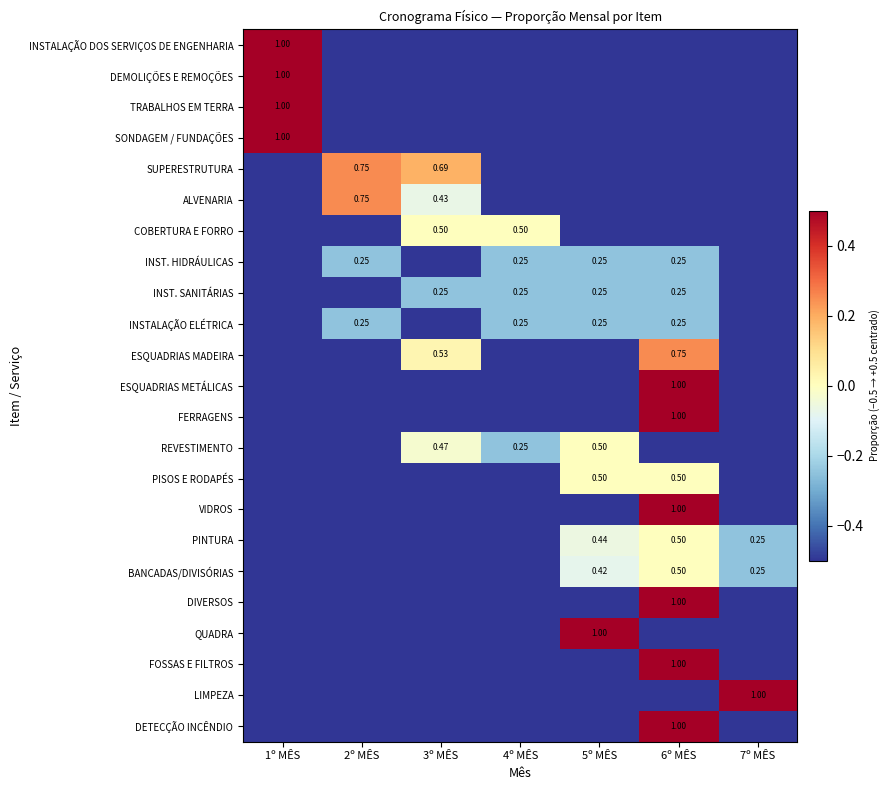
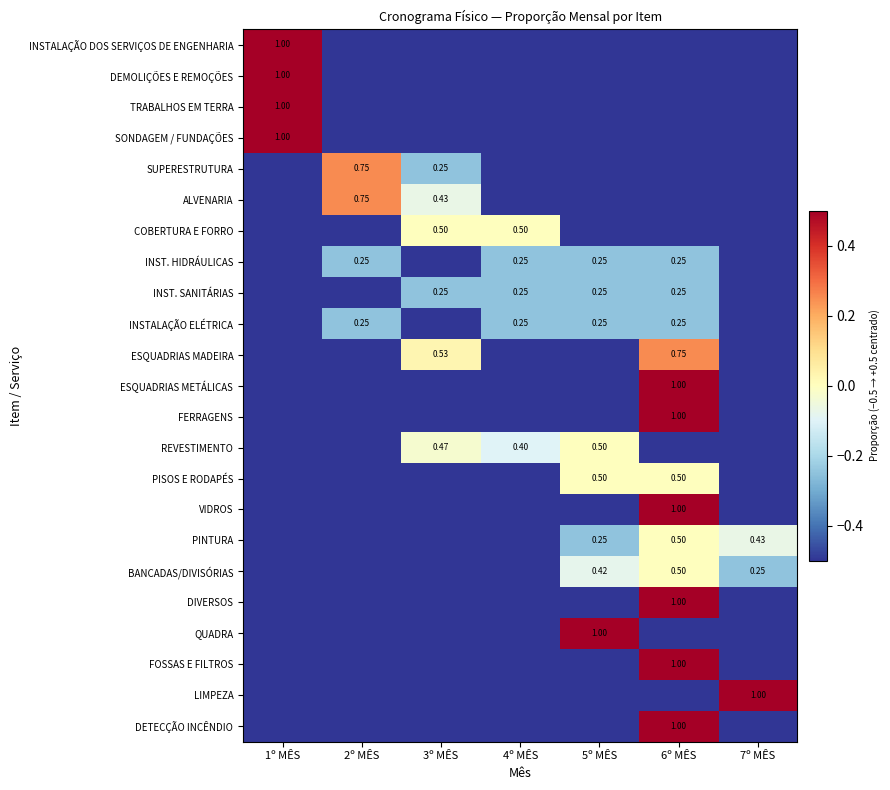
  {
    "INSTALAÇÃO DOS SERVIÇOS DE ENGENHARIA": {
      "1º MÊS": 1.00
    },
    "DEMOLIÇÕES E REMOÇÕES": {
      "1º MÊS": 1.00
    },
    "TRABALHOS EM TERRA": {
      "1º MÊS": 1.00
    },
    "SONDAGEM / FUNDAÇÕES": {
      "1º MÊS": 1.00
    },
    "SUPERESTRUTURA": {
      "2º MÊS": 0.75,
-     "3º MÊS": 0.69
+     "3º MÊS": 0.25
    },
    "ALVENARIA": {
      "2º MÊS": 0.75,
      "3º MÊS": 0.43
    },
    "COBERTURA E FORRO": {
      "3º MÊS": 0.50,
      "4º MÊS": 0.50
    },
    "INST. HIDRÁULICAS": {
      "2º MÊS": 0.25,
      "4º MÊS": 0.25,
      "5º MÊS": 0.25,
      "6º MÊS": 0.25
    },
    "INST. SANITÁRIAS": {
      "3º MÊS": 0.25,
      "4º MÊS": 0.25,
      "5º MÊS": 0.25,
      "6º MÊS": 0.25
    },
    "INSTALAÇÃO ELÉTRICA": {
      "2º MÊS": 0.25,
      "4º MÊS": 0.25,
      "5º MÊS": 0.25,
      "6º MÊS": 0.25
    },
    "ESQUADRIAS MADEIRA": {
      "3º MÊS": 0.53,
      "6º MÊS": 0.75
    },
    "ESQUADRIAS METÁLICAS": {
      "6º MÊS": 1.00
    },
    "FERRAGENS": {
      "6º MÊS": 1.00
    },
    "REVESTIMENTO": {
      "3º MÊS": 0.47,
-     "4º MÊS": 0.25,
+     "4º MÊS": 0.40,
      "5º MÊS": 0.50
    },
    "PISOS E RODAPÉS": {
      "5º MÊS": 0.50,
      "6º MÊS": 0.50
    },
    "VIDROS": {
      "6º MÊS": 1.00
    },
    "PINTURA": {
-     "5º MÊS": 0.44,
+     "5º MÊS": 0.25,
      "6º MÊS": 0.50,
-     "7º MÊS": 0.25
+     "7º MÊS": 0.43
    },
    "BANCADAS/DIVISÓRIAS": {
      "5º MÊS": 0.42,
      "6º MÊS": 0.50,
      "7º MÊS": 0.25
    },
    "DIVERSOS": {
      "6º MÊS": 1.00
    },
    "QUADRA": {
      "5º MÊS": 1.00
    },
    "FOSSAS E FILTROS": {
      "6º MÊS": 1.00
    },
    "LIMPEZA": {
      "7º MÊS": 1.00
    },
    "DETECÇÃO INCÊNDIO": {
      "6º MÊS": 1.00
    }
  }
